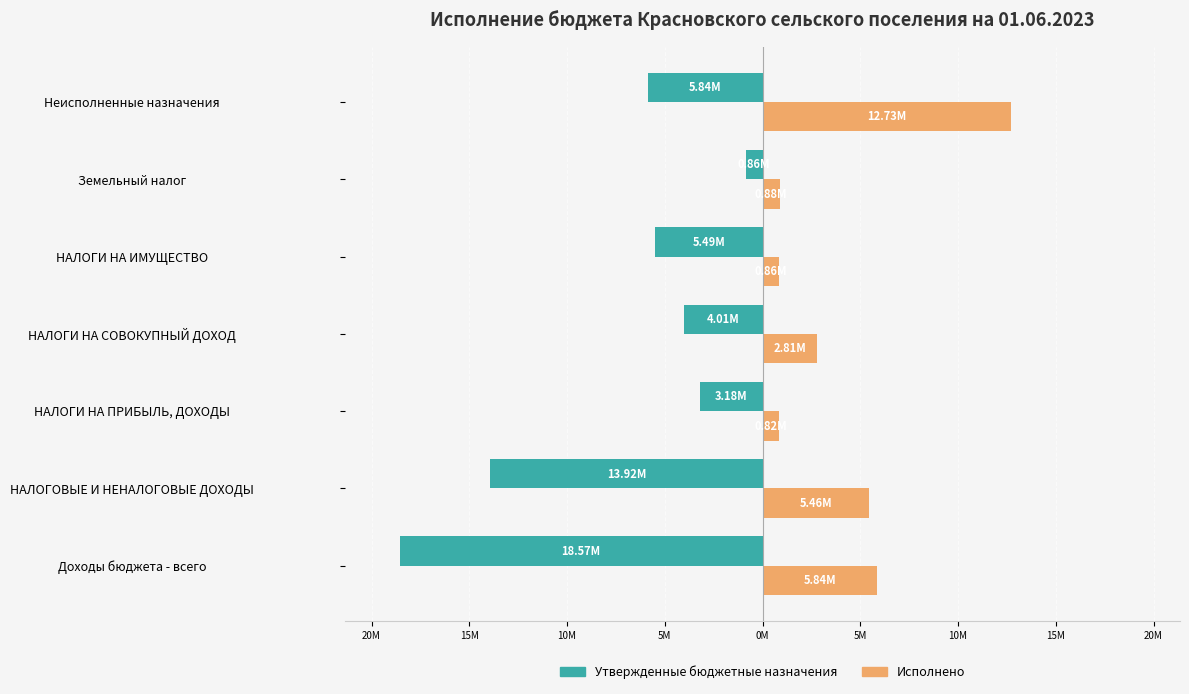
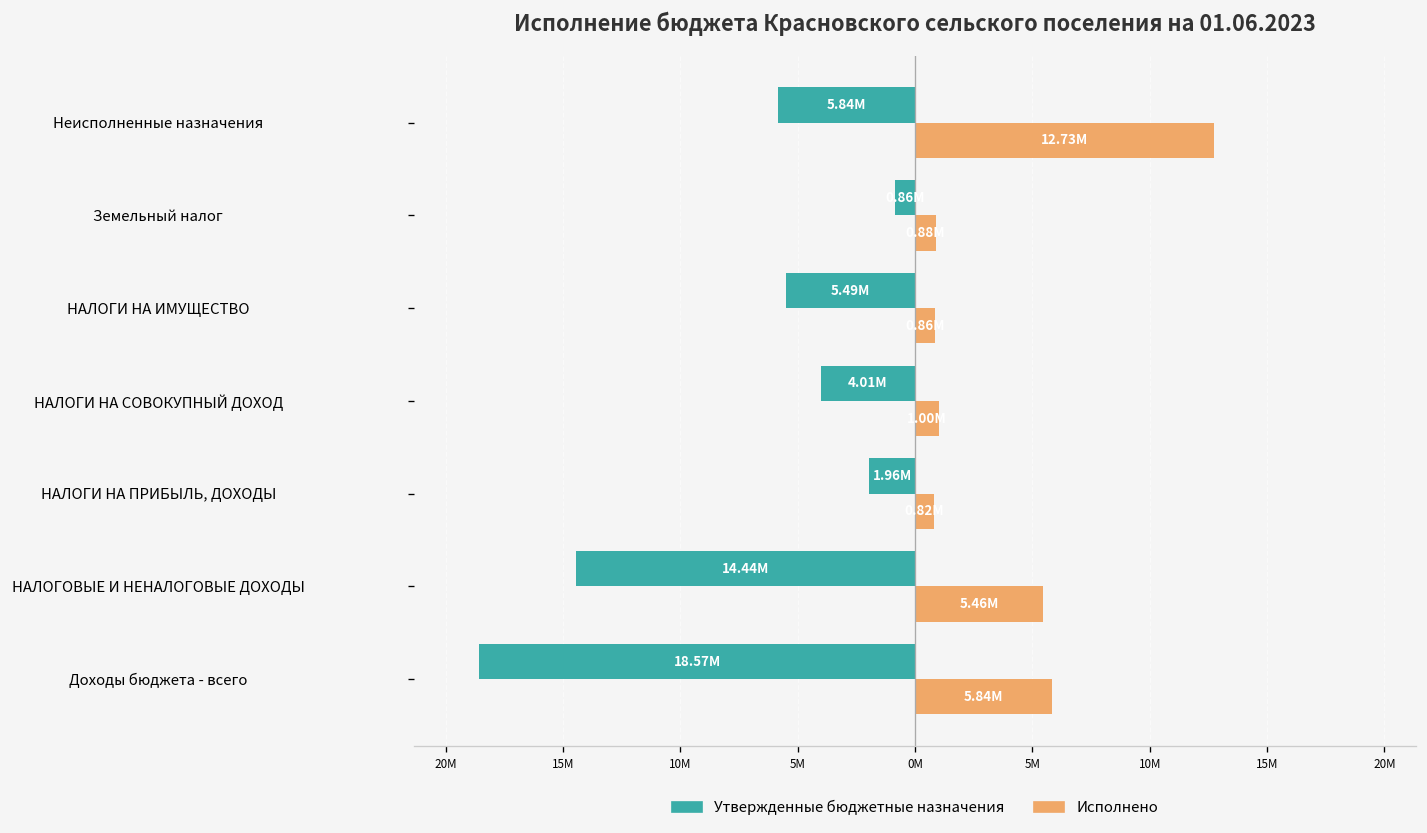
  {
    "Утвержденные бюджетные назначения": {
-     "НАЛОГИ НА ПРИБЫЛЬ, ДОХОДЫ": "3.18M",
-     "НАЛОГОВЫЕ И НЕНАЛОГОВЫЕ ДОХОДЫ": "13.92M"
+     "НАЛОГИ НА ПРИБЫЛЬ, ДОХОДЫ": "1.96M",
+     "НАЛОГОВЫЕ И НЕНАЛОГОВЫЕ ДОХОДЫ": "14.44M"
    },
    "Исполнено": {
      "Неисполненные назначения": "12.73M",
-     "НАЛОГИ НА СОВОКУПНЫЙ ДОХОД": "2.81M",
+     "НАЛОГИ НА СОВОКУПНЫЙ ДОХОД": "1.00M",
      "НАЛОГОВЫЕ И НЕНАЛОГОВЫЕ ДОХОДЫ": "5.46M",
      "Доходы бюджета - всего": "5.84M"
    }
  }
